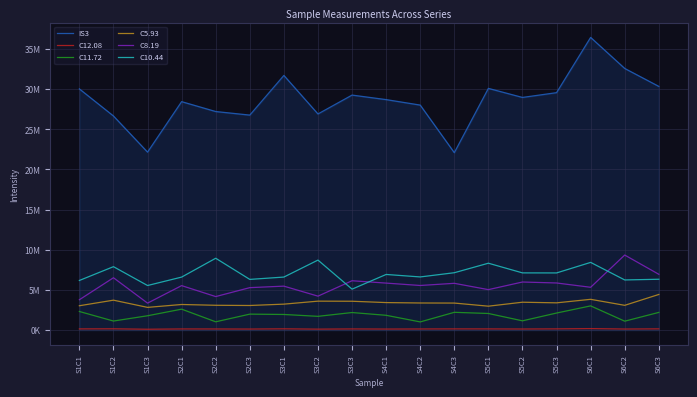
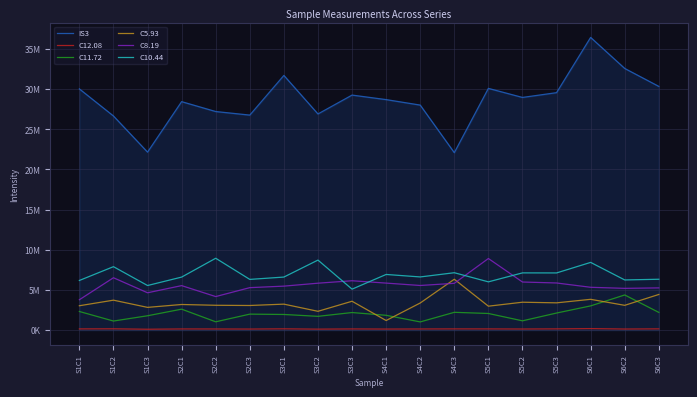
  {
    "IS3": {
      "S1C1": 30000000,
      "S1C2": 27000000,
      "S1C3": 22000000,
      "S2C1": 28000000,
      "S2C2": 27000000,
      "S2C3": 27000000,
      "S3C1": 32000000,
      "S3C2": 27000000,
      "S3C3": 29000000,
      "S4C1": 29000000,
      "S4C2": 28000000,
      "S4C3": 22000000,
      "S5C1": 30000000,
      "S5C2": 29000000,
      "S5C3": 30000000,
      "S6C1": 36000000,
      "S6C2": 33000000,
      "S6C3": 30000000
    },
    "C12.08": {
      "S1C1": 0,
      "S1C2": 0,
      "S1C3": 0,
      "S2C1": 0,
      "S2C2": 0,
      "S2C3": 0,
      "S3C1": 0,
      "S3C2": 0,
      "S3C3": 0,
      "S4C1": 0,
      "S4C2": 0,
      "S4C3": 0,
      "S5C1": 0,
      "S5C2": 0,
      "S5C3": 0,
      "S6C1": 0,
      "S6C2": 0,
      "S6C3": 0
    },
    "C11.72": {
      "S1C1": 2000000,
      "S1C2": 1000000,
      "S1C3": 2000000,
      "S2C1": 3000000,
      "S2C2": 1000000,
      "S2C3": 2000000,
      "S3C1": 2000000,
      "S3C2": 2000000,
      "S3C3": 2000000,
      "S4C1": 2000000,
      "S4C2": 1000000,
      "S4C3": 2000000,
      "S5C1": 2000000,
      "S5C2": 1000000,
      "S5C3": 2000000,
      "S6C1": 3000000,
-     "S6C2": 1000000,
+     "S6C2": 4000000,
      "S6C3": 2000000
    },
    "C5.93": {
      "S1C1": 3000000,
      "S1C2": 4000000,
      "S1C3": 3000000,
      "S2C1": 3000000,
      "S2C2": 3000000,
      "S2C3": 3000000,
      "S3C1": 3000000,
-     "S3C2": 4000000,
+     "S3C2": 2000000,
      "S3C3": 4000000,
-     "S4C1": 3000000,
+     "S4C1": 1000000,
      "S4C2": 3000000,
-     "S4C3": 3000000,
+     "S4C3": 6000000,
      "S5C1": 3000000,
      "S5C2": 3000000,
      "S5C3": 3000000,
      "S6C1": 4000000,
      "S6C2": 3000000,
      "S6C3": 4000000
    },
    "C8.19": {
      "S1C1": 4000000,
      "S1C2": 7000000,
-     "S1C3": 3000000,
+     "S1C3": 5000000,
      "S2C1": 6000000,
      "S2C2": 4000000,
      "S2C3": 5000000,
      "S3C1": 5000000,
-     "S3C2": 4000000,
+     "S3C2": 6000000,
      "S3C3": 6000000,
      "S4C1": 6000000,
      "S4C2": 6000000,
      "S4C3": 6000000,
-     "S5C1": 5000000,
+     "S5C1": 9000000,
      "S5C2": 6000000,
      "S5C3": 6000000,
      "S6C1": 5000000,
-     "S6C2": 9000000,
-     "S6C3": 7000000
+     "S6C2": 5000000,
+     "S6C3": 5000000
    },
    "C10.44": {
      "S1C1": 6000000,
      "S1C2": 8000000,
      "S1C3": 6000000,
      "S2C1": 7000000,
      "S2C2": 9000000,
      "S2C3": 6000000,
      "S3C1": 7000000,
      "S3C2": 9000000,
      "S3C3": 5000000,
      "S4C1": 7000000,
      "S4C2": 7000000,
      "S4C3": 7000000,
-     "S5C1": 8000000,
+     "S5C1": 6000000,
      "S5C2": 7000000,
      "S5C3": 7000000,
      "S6C1": 8000000,
      "S6C2": 6000000,
      "S6C3": 6000000
    }
  }
